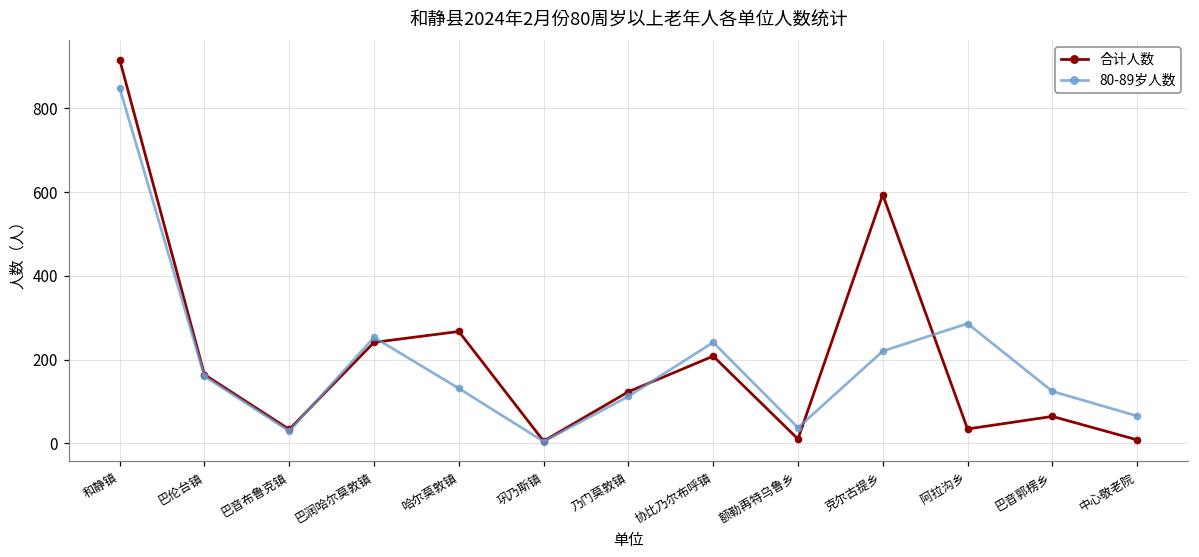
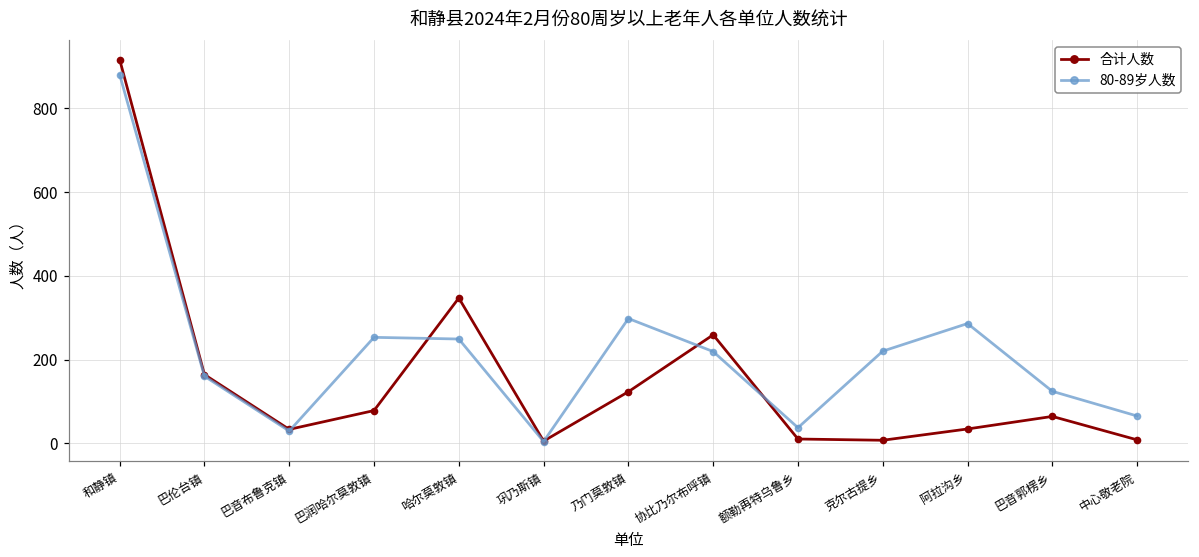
  {
    "合计人数": {
      "和静镇": 920,
-     "巴润哈尔莫敦镇": 240,
-     "哈尔莫敦镇": 270,
+     "巴润哈尔莫敦镇": 80,
+     "哈尔莫敦镇": 350,
      "乃门莫敦镇": 120,
-     "协比乃尔布呼镇": 210,
+     "协比乃尔布呼镇": 260,
      "额勒再特乌鲁乡": 10,
-     "克尔古提乡": 590,
+     "克尔古提乡": 10,
      "阿拉沟乡": 30,
      "巴音郭楞乡": 60,
      "中心敬老院": 10
    },
    "80-89岁人数": {
-     "和静镇": 850,
+     "和静镇": 880,
      "巴润哈尔莫敦镇": 250,
-     "哈尔莫敦镇": 130,
-     "乃门莫敦镇": 110,
-     "协比乃尔布呼镇": 240,
+     "哈尔莫敦镇": 250,
+     "乃门莫敦镇": 300,
+     "协比乃尔布呼镇": 220,
      "额勒再特乌鲁乡": 40,
      "克尔古提乡": 220,
      "阿拉沟乡": 290,
      "巴音郭楞乡": 120,
      "中心敬老院": 70
    }
  }
